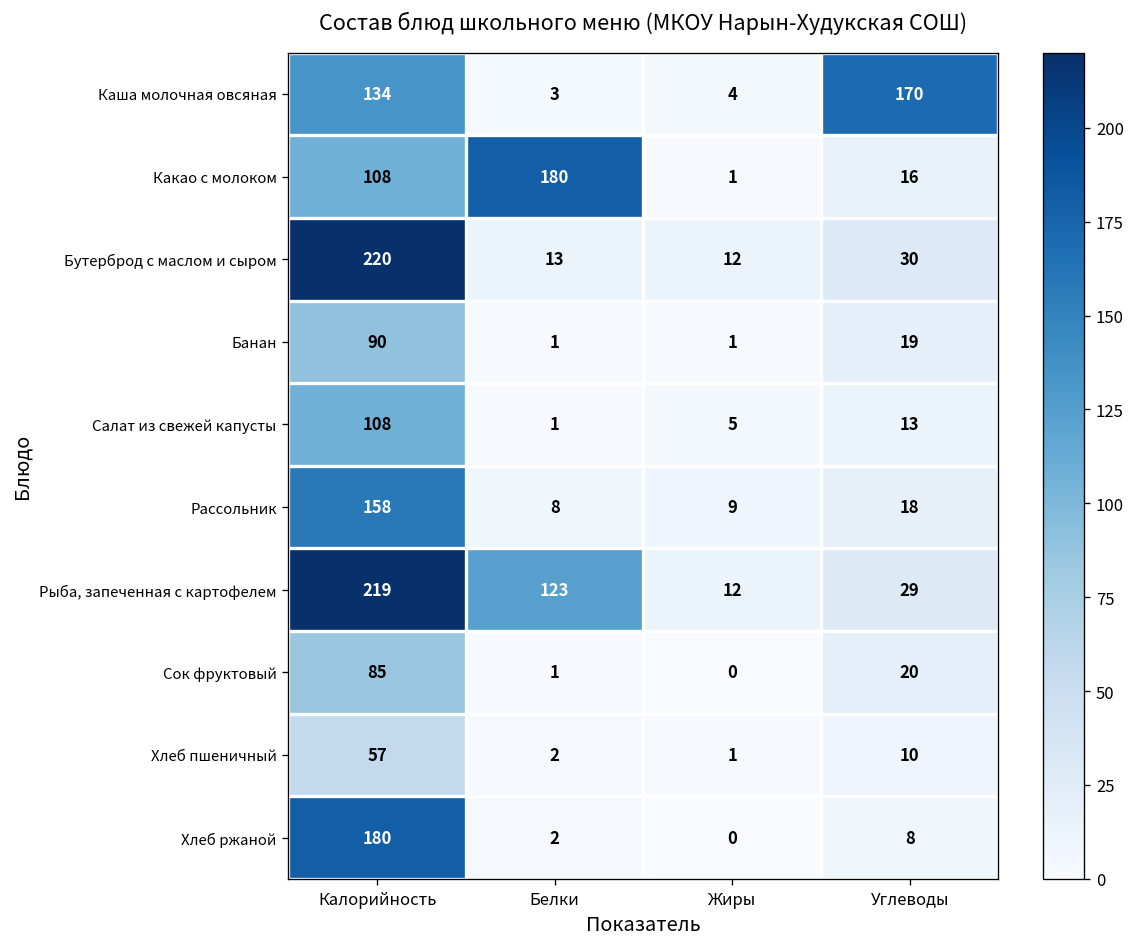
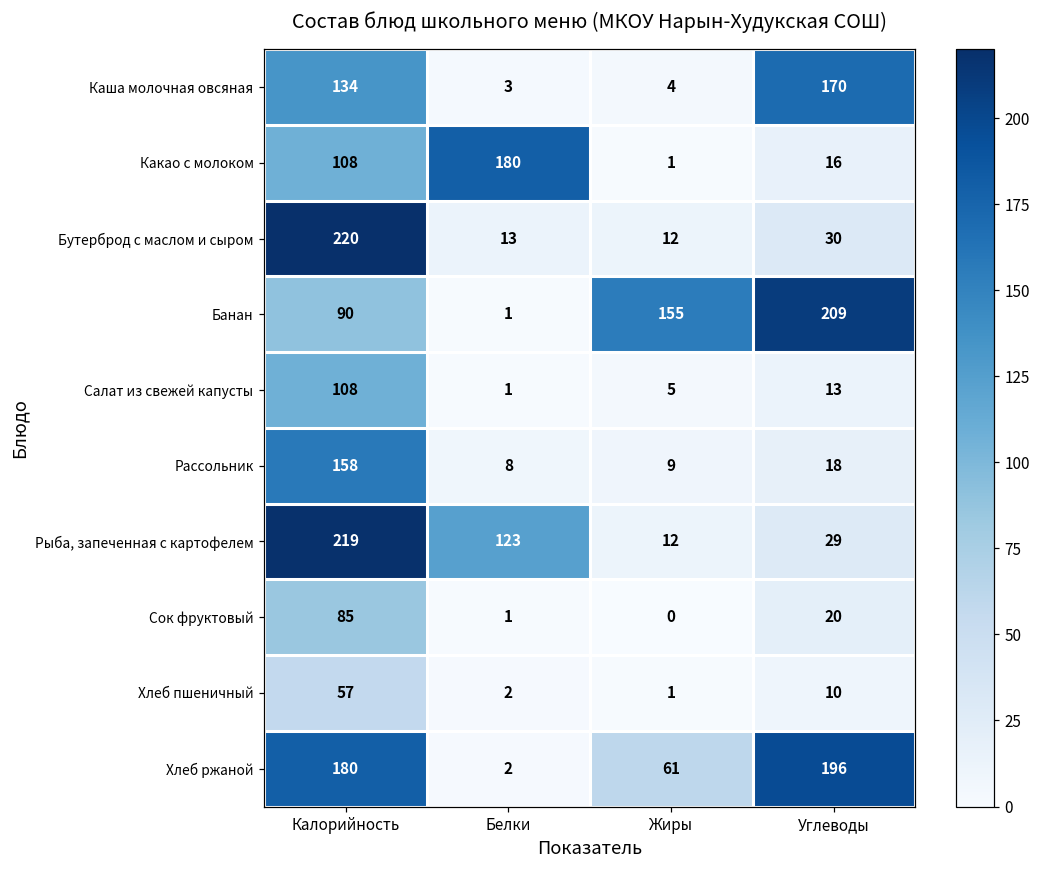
  {
    "Каша молочная овсяная": {
      "Калорийность": 134,
      "Белки": 3,
      "Жиры": 4,
      "Углеводы": 170
    },
    "Какао с молоком": {
      "Калорийность": 108,
      "Белки": 180,
      "Жиры": 1,
      "Углеводы": 16
    },
    "Бутерброд с маслом и сыром": {
      "Калорийность": 220,
      "Белки": 13,
      "Жиры": 12,
      "Углеводы": 30
    },
    "Банан": {
      "Калорийность": 90,
      "Белки": 1,
-     "Жиры": 1,
-     "Углеводы": 19
+     "Жиры": 155,
+     "Углеводы": 209
    },
    "Салат из свежей капусты": {
      "Калорийность": 108,
      "Белки": 1,
      "Жиры": 5,
      "Углеводы": 13
    },
    "Рассольник": {
      "Калорийность": 158,
      "Белки": 8,
      "Жиры": 9,
      "Углеводы": 18
    },
    "Рыба, запеченная с картофелем": {
      "Калорийность": 219,
      "Белки": 123,
      "Жиры": 12,
      "Углеводы": 29
    },
    "Сок фруктовый": {
      "Калорийность": 85,
      "Белки": 1,
      "Жиры": 0,
      "Углеводы": 20
    },
    "Хлеб пшеничный": {
      "Калорийность": 57,
      "Белки": 2,
      "Жиры": 1,
      "Углеводы": 10
    },
    "Хлеб ржаной": {
      "Калорийность": 180,
      "Белки": 2,
-     "Жиры": 0,
-     "Углеводы": 8
+     "Жиры": 61,
+     "Углеводы": 196
    }
  }
